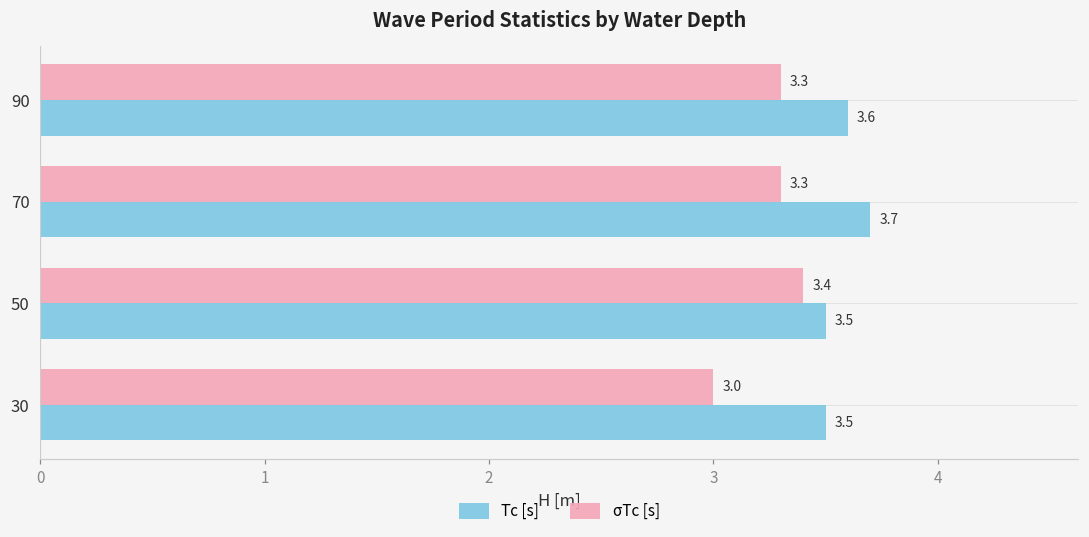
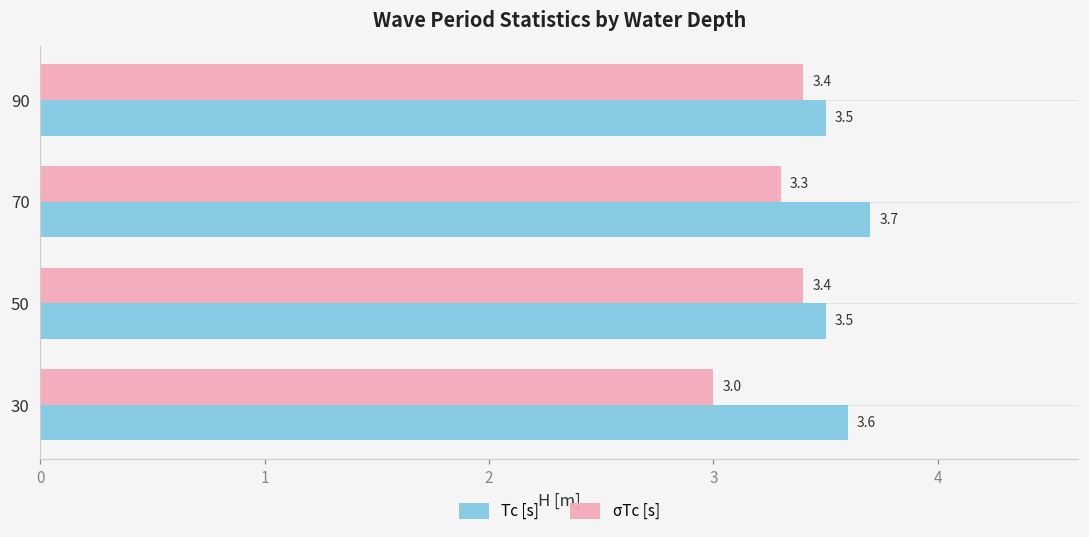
  {
    "T̅c [s]": {
-     "90": 3.6,
+     "90": 3.5,
      "70": 3.7,
      "50": 3.5,
-     "30": 3.5
+     "30": 3.6
    },
    "σTc [s]": {
-     "90": 3.3,
+     "90": 3.4,
      "70": 3.3,
      "50": 3.4,
      "30": 3.0
    }
  }
